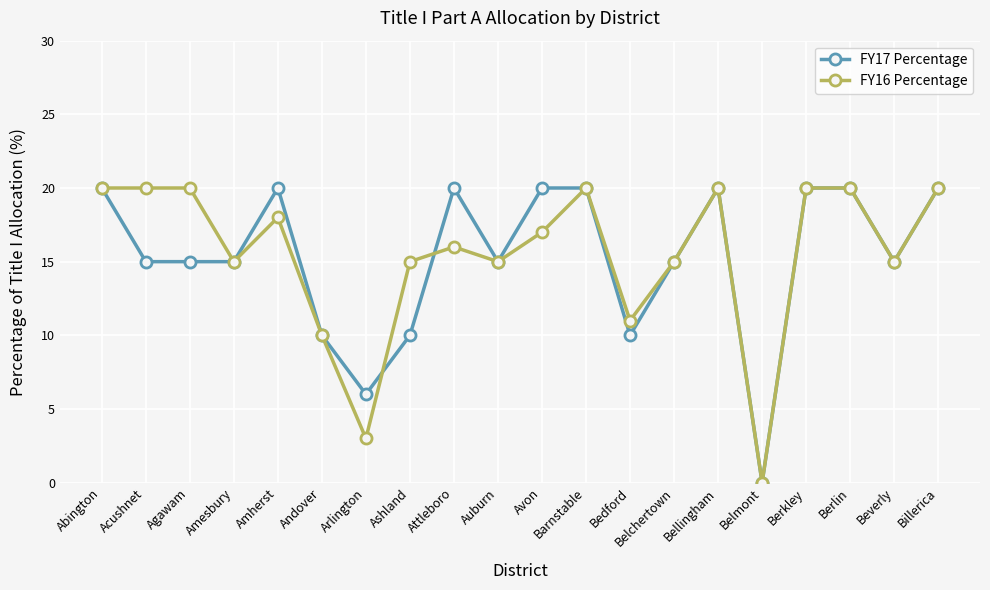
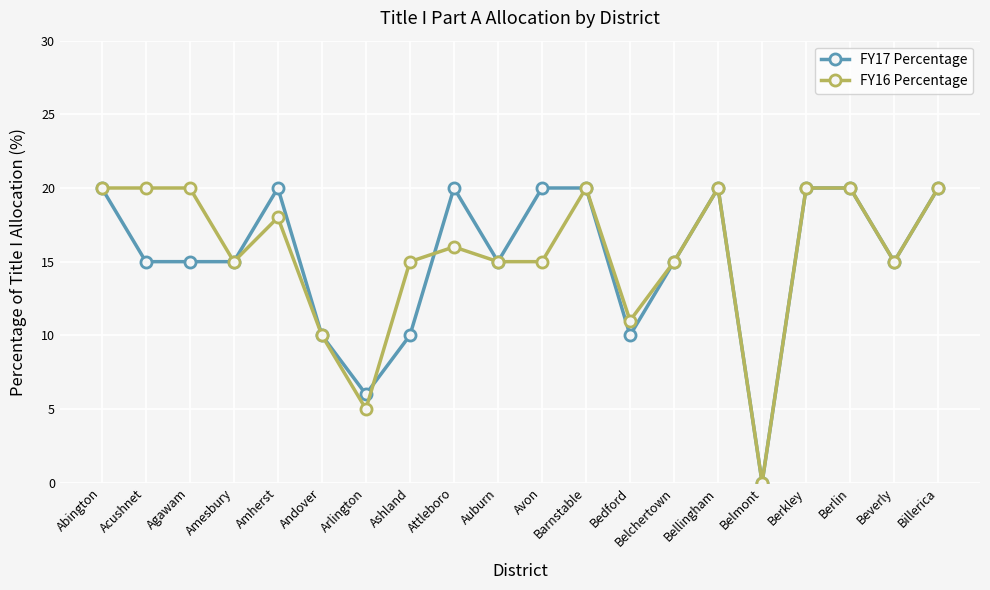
  {
    "FY17 Percentage": {
      "Acushnet": 15,
      "Agawam": 15,
      "Amherst": 20,
      "Arlington": 6,
      "Ashland": 10,
      "Attleboro": 20,
      "Avon": 20,
      "Bedford": 10
    },
    "FY16 Percentage": {
      "Acushnet": 20,
      "Agawam": 20,
      "Amherst": 18,
-     "Arlington": 3,
+     "Arlington": 5,
      "Ashland": 15,
      "Attleboro": 16,
-     "Avon": 17,
+     "Avon": 15,
      "Bedford": 11
    }
  }
